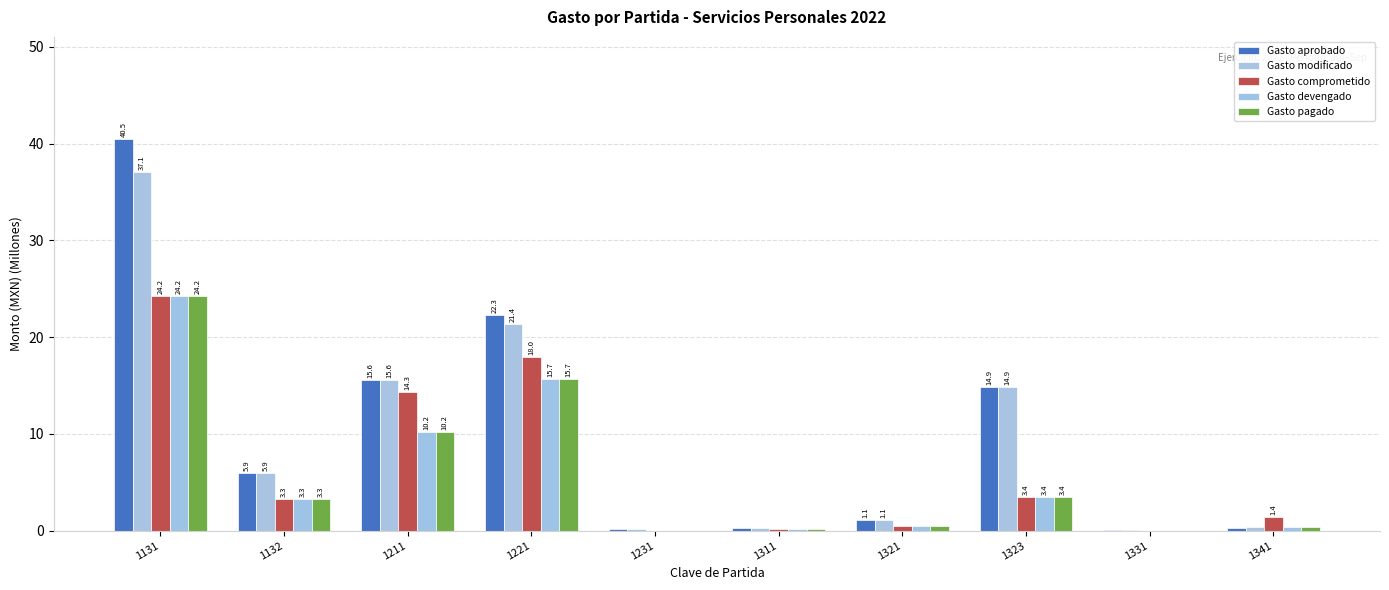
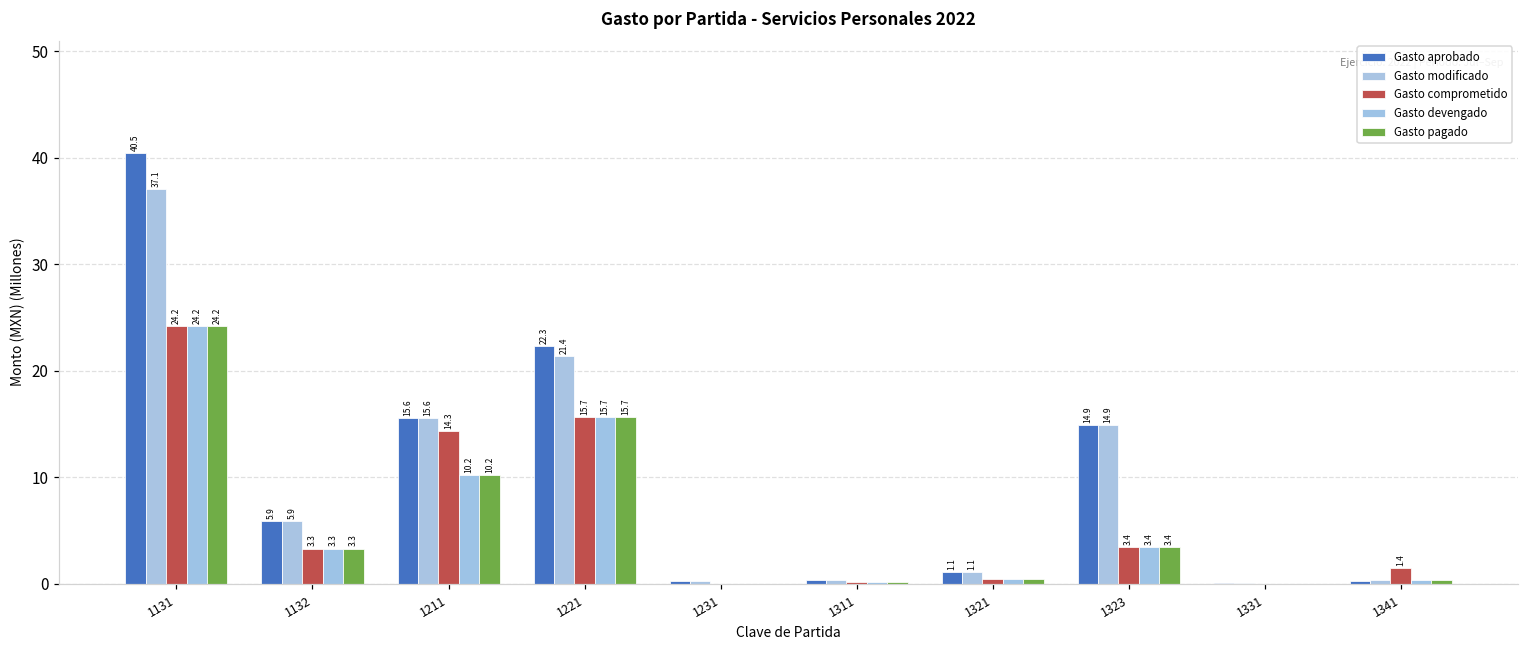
  {
    "Gasto aprobado": {
      "1131": 40.5,
      "1132": 5.9,
      "1211": 15.6,
      "1221": 22.3,
      "1321": 1.1,
      "1323": 14.9
    },
    "Gasto comprometido": {
      "1131": 24.2,
      "1132": 3.3,
      "1211": 14.3,
-     "1221": 18.0,
+     "1221": 15.7,
      "1323": 3.4,
      "1341": 1.4
    },
    "Gasto pagado": {
      "1131": 24.2,
      "1132": 3.3,
      "1211": 10.2,
      "1221": 15.7,
      "1323": 3.4
    }
  }
